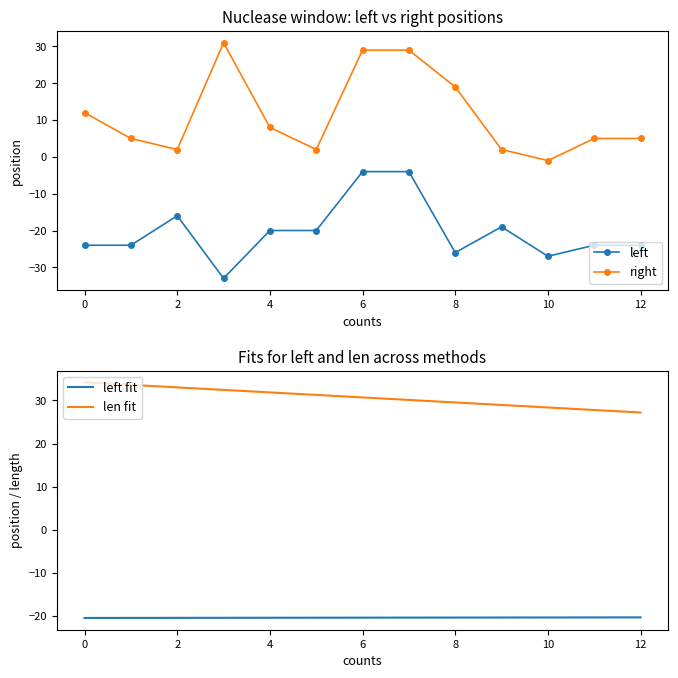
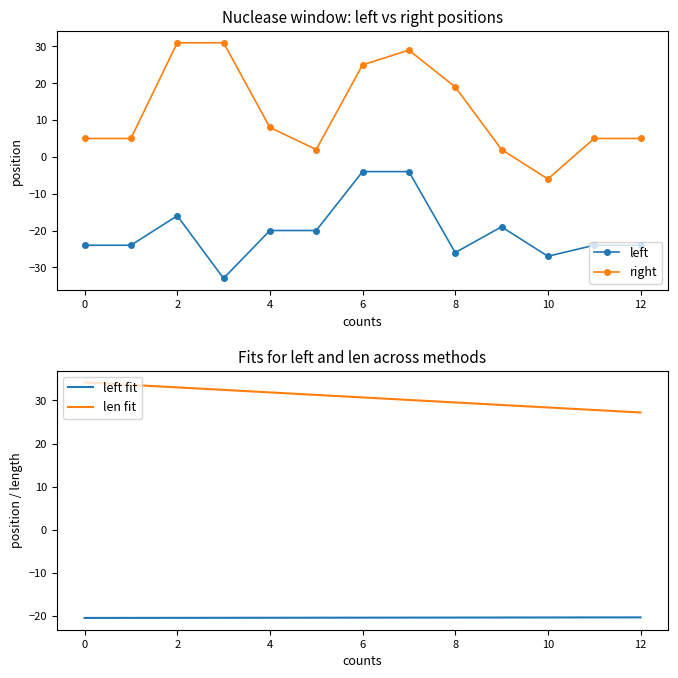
  {
    "Nuclease window: left vs right positions": {
      "left": {
        "0": -24,
        "2": -16,
        "4": -20,
        "6": -4,
        "8": -26,
        "10": -27
      },
      "right": {
-       "0": 12,
-       "2": 2,
+       "0": 5,
+       "2": 31,
        "4": 8,
-       "6": 29,
+       "6": 25,
        "8": 19,
-       "10": -1,
+       "10": -6,
        "12": 5
      }
    },
    "Fits for left and len across methods": {
      "left fit": {
        "0": -20,
        "2": -20,
        "4": -20,
        "6": -20,
        "8": -20,
        "10": -20,
        "12": -20
      },
      "len fit": {
        "2": 33,
        "4": 32,
        "6": 31,
        "8": 30,
        "10": 28,
        "12": 27
      }
    }
  }
